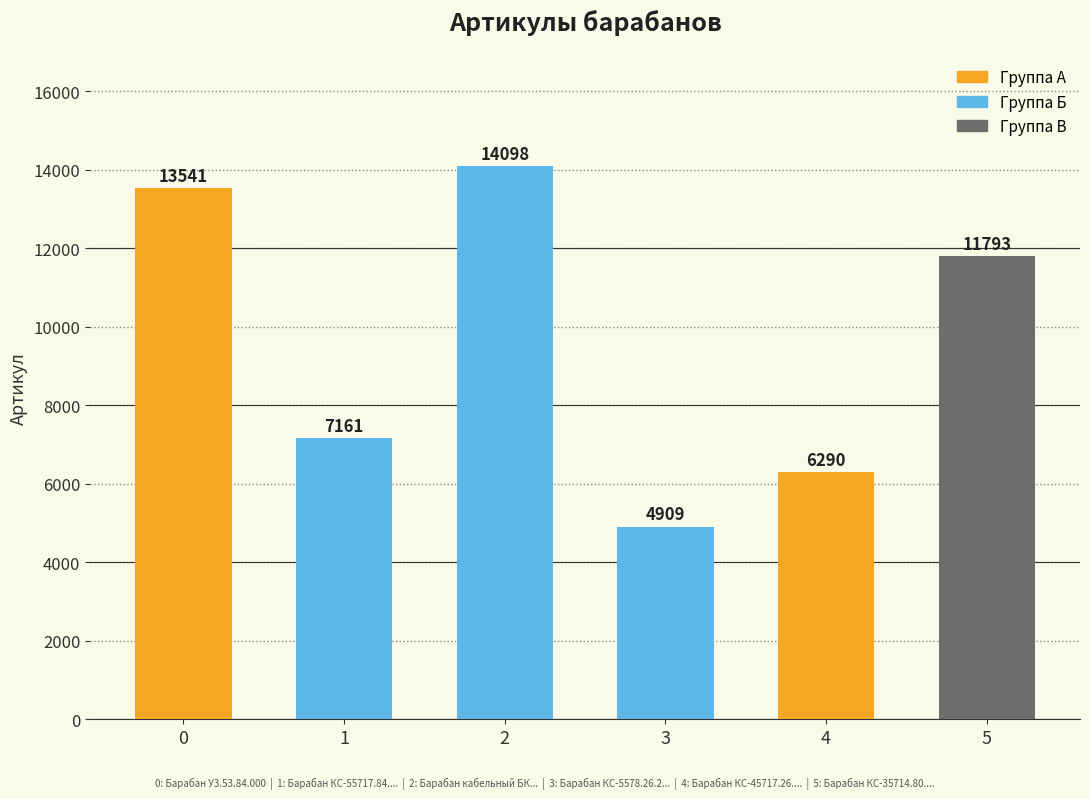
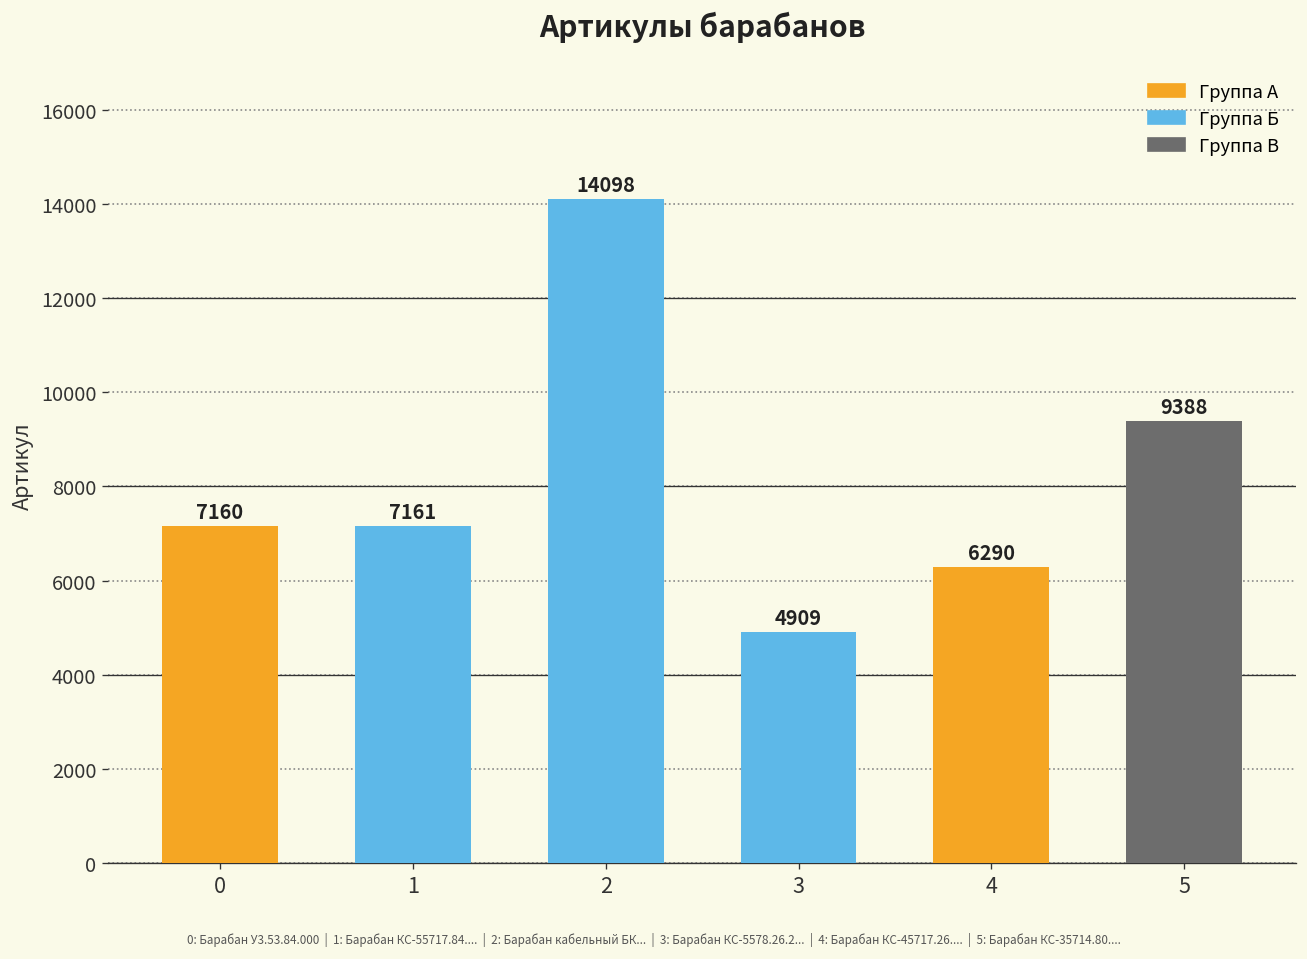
  {
-   "0": 13541,
+   "0": 7160,
    "1": 7161,
    "2": 14098,
    "3": 4909,
    "4": 6290,
-   "5": 11793
+   "5": 9388
  }
